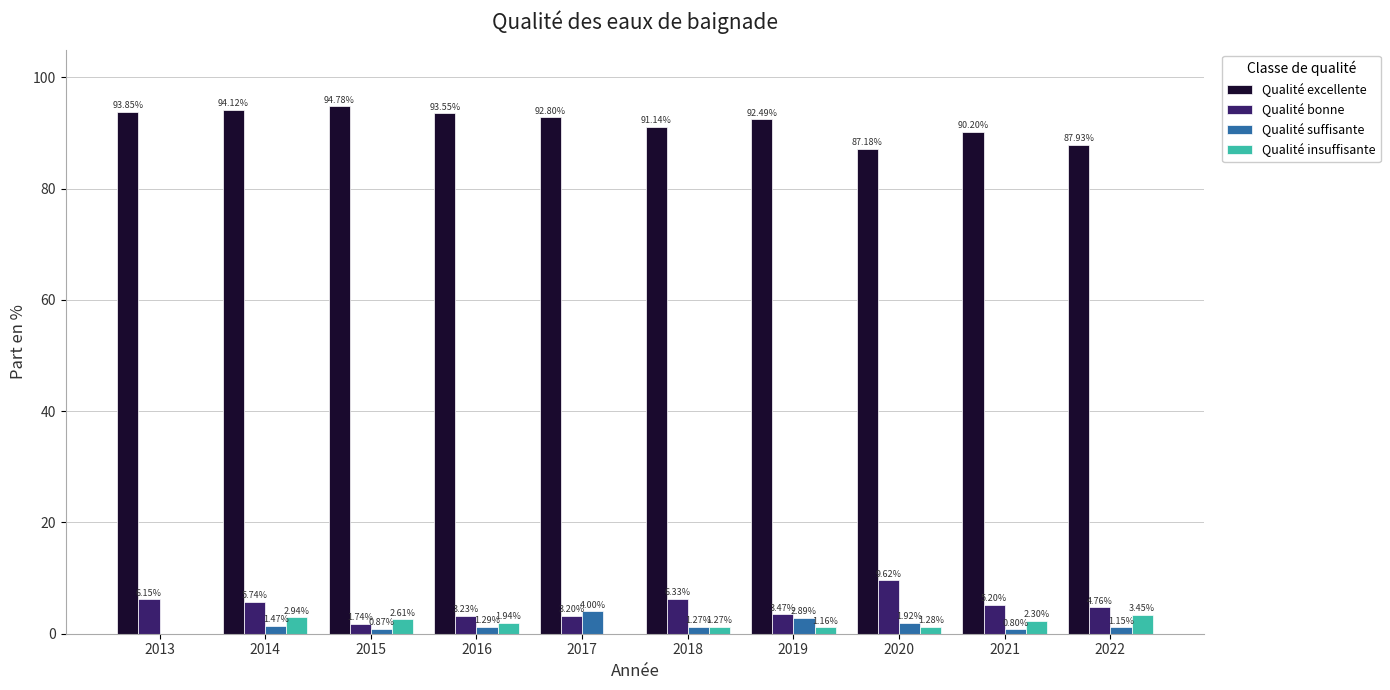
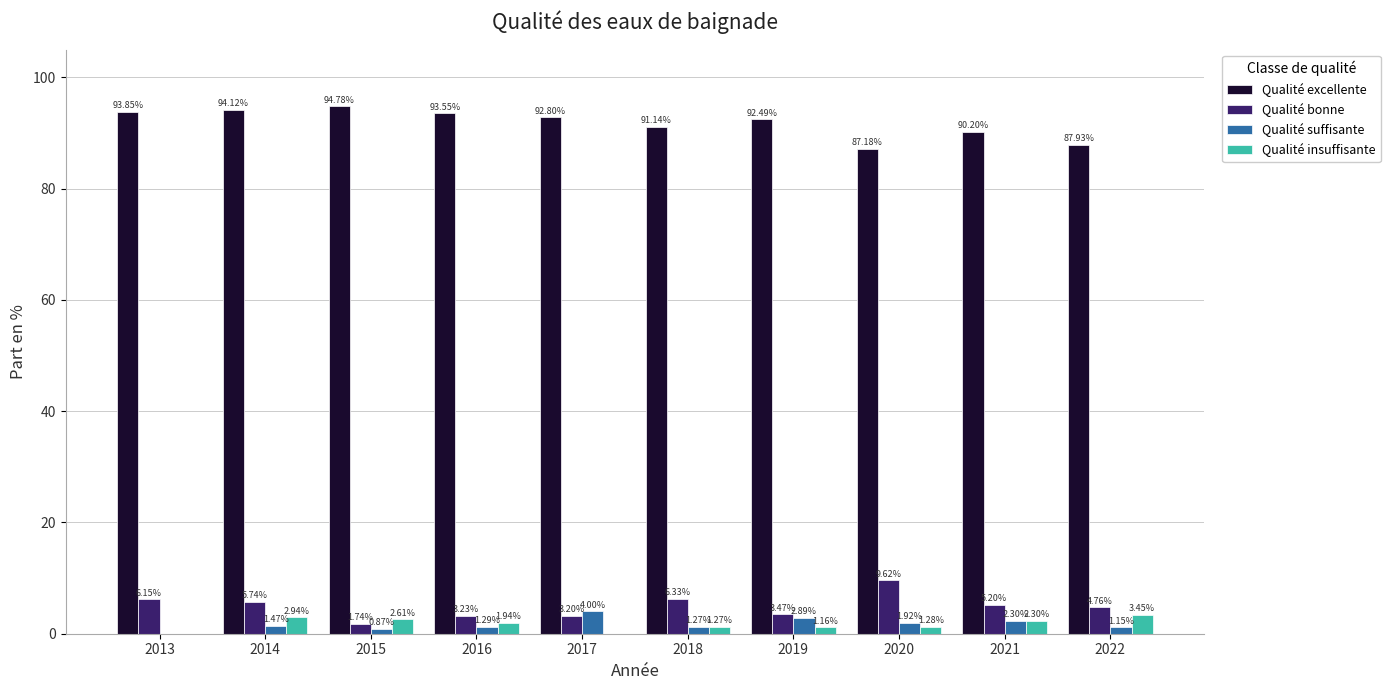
  {
    "Qualité excellente": {
      "2013": "93.85%",
      "2014": "94.12%",
      "2015": "94.78%",
      "2016": "93.55%",
      "2017": "92.80%",
      "2018": "91.14%",
      "2019": "92.49%",
      "2020": "87.18%",
      "2021": "90.20%",
      "2022": "87.93%"
    },
    "Qualité bonne": {
      "2013": "6.15%",
      "2014": "5.74%",
      "2015": "1.74%",
      "2016": "3.23%",
      "2017": "3.20%",
      "2018": "6.33%",
      "2019": "3.47%",
      "2020": "9.62%",
      "2021": "5.20%",
      "2022": "4.76%"
    },
    "Qualité suffisante": {
      "2014": "1.47%",
      "2015": "0.87%",
      "2016": "1.29%",
      "2017": "4.00%",
      "2019": "2.89%",
      "2020": "1.92%",
-     "2021": "0.80%",
+     "2021": "2.30%",
      "2022": "1.15%"
    },
    "Qualité insuffisante": {
      "2014": "2.94%",
      "2015": "2.61%",
      "2016": "1.94%",
      "2019": "1.16%",
      "2020": "1.28%",
      "2022": "3.45%"
    }
  }
